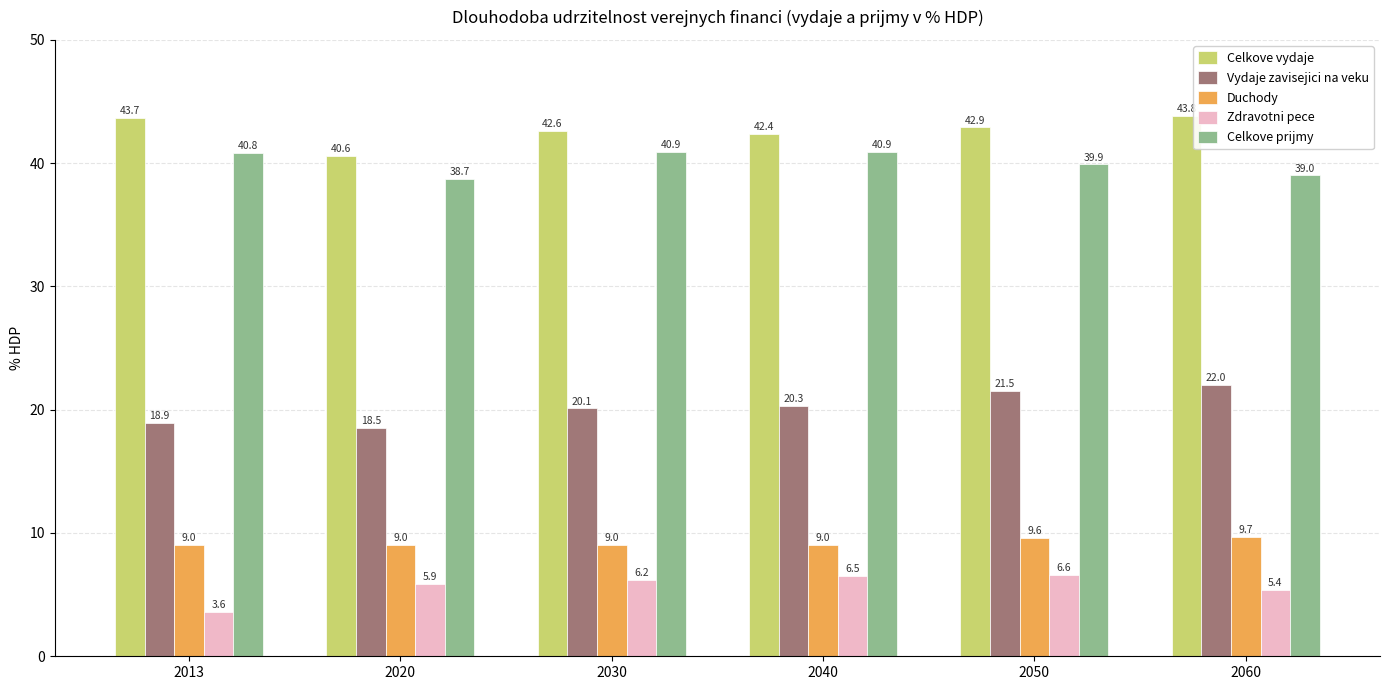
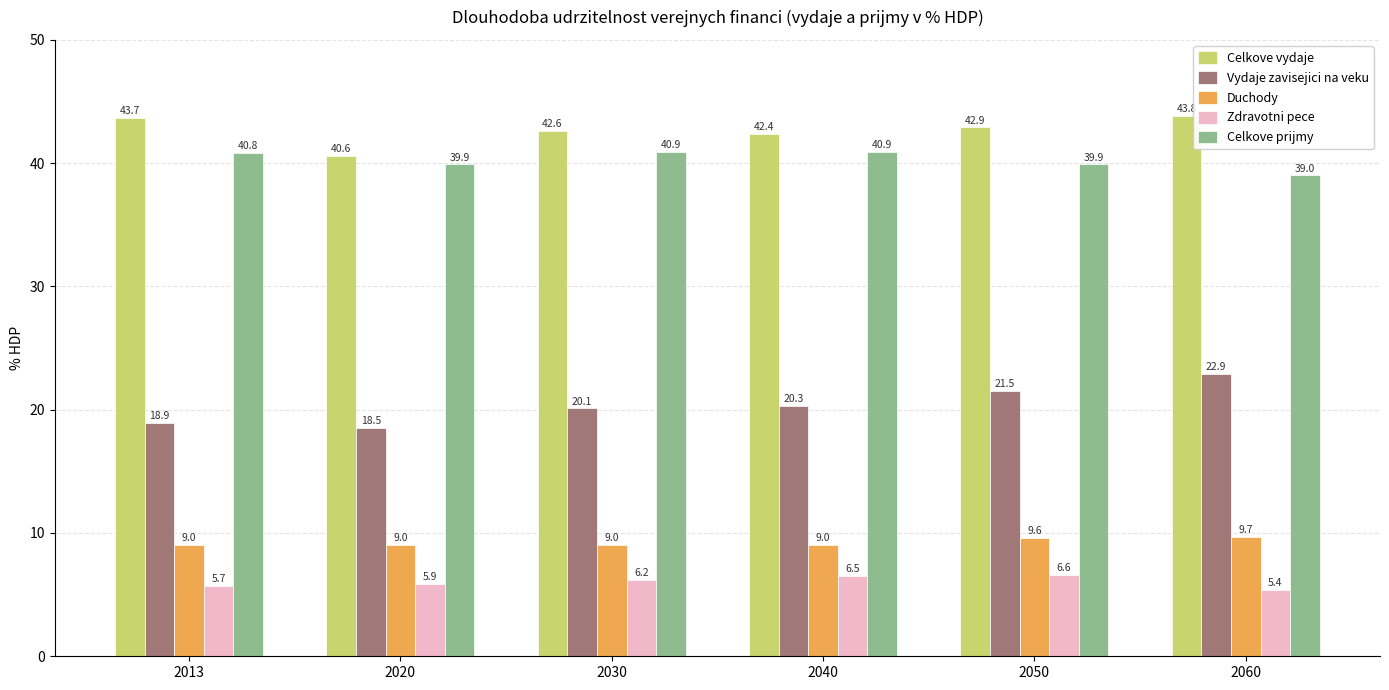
  {
    "Celkove vydaje": {
      "2013": 43.7,
      "2020": 40.6,
      "2030": 42.6,
      "2040": 42.4,
      "2050": 42.9
    },
    "Vydaje zavisejici na veku": {
      "2013": 18.9,
      "2020": 18.5,
      "2030": 20.1,
      "2040": 20.3,
      "2050": 21.5,
-     "2060": 22.0
+     "2060": 22.9
    },
    "Duchody": {
      "2013": 9.0,
      "2020": 9.0,
      "2030": 9.0,
      "2040": 9.0,
      "2050": 9.6,
      "2060": 9.7
    },
    "Zdravotni pece": {
-     "2013": 3.6,
+     "2013": 5.7,
      "2020": 5.9,
      "2030": 6.2,
      "2040": 6.5,
      "2050": 6.6,
      "2060": 5.4
    },
    "Celkove prijmy": {
      "2013": 40.8,
-     "2020": 38.7,
+     "2020": 39.9,
      "2030": 40.9,
      "2040": 40.9,
      "2050": 39.9,
      "2060": 39.0
    }
  }
